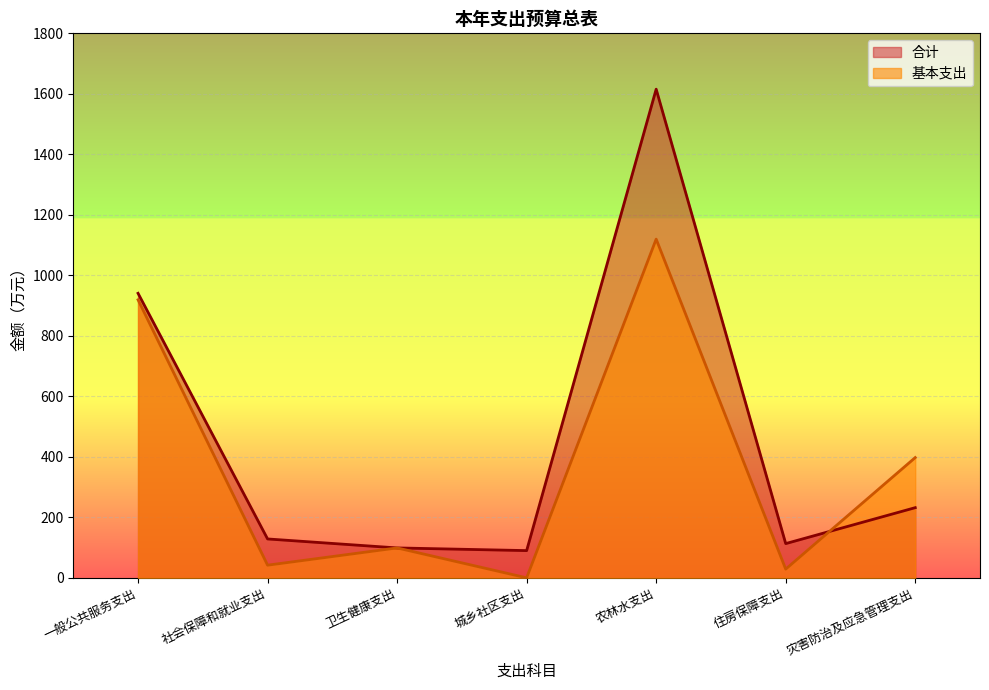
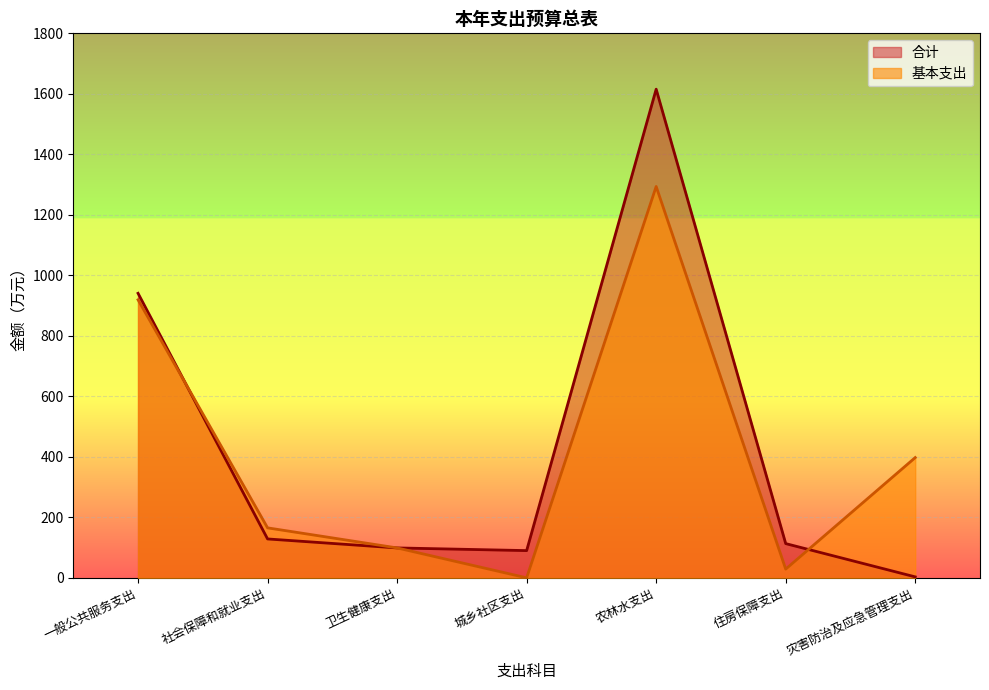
  {
    "合计": {
      "一般公共服务支出": 940,
      "社会保障和就业支出": 130,
      "城乡社区支出": 90,
      "农林水支出": 1620,
      "住房保障支出": 110,
-     "灾害防治及应急管理支出": 230
+     "灾害防治及应急管理支出": 0
    },
    "基本支出": {
      "一般公共服务支出": 920,
-     "社会保障和就业支出": 40,
+     "社会保障和就业支出": 170,
      "城乡社区支出": 0,
-     "农林水支出": 1120,
+     "农林水支出": 1290,
      "住房保障支出": 30,
      "灾害防治及应急管理支出": 400
    }
  }
